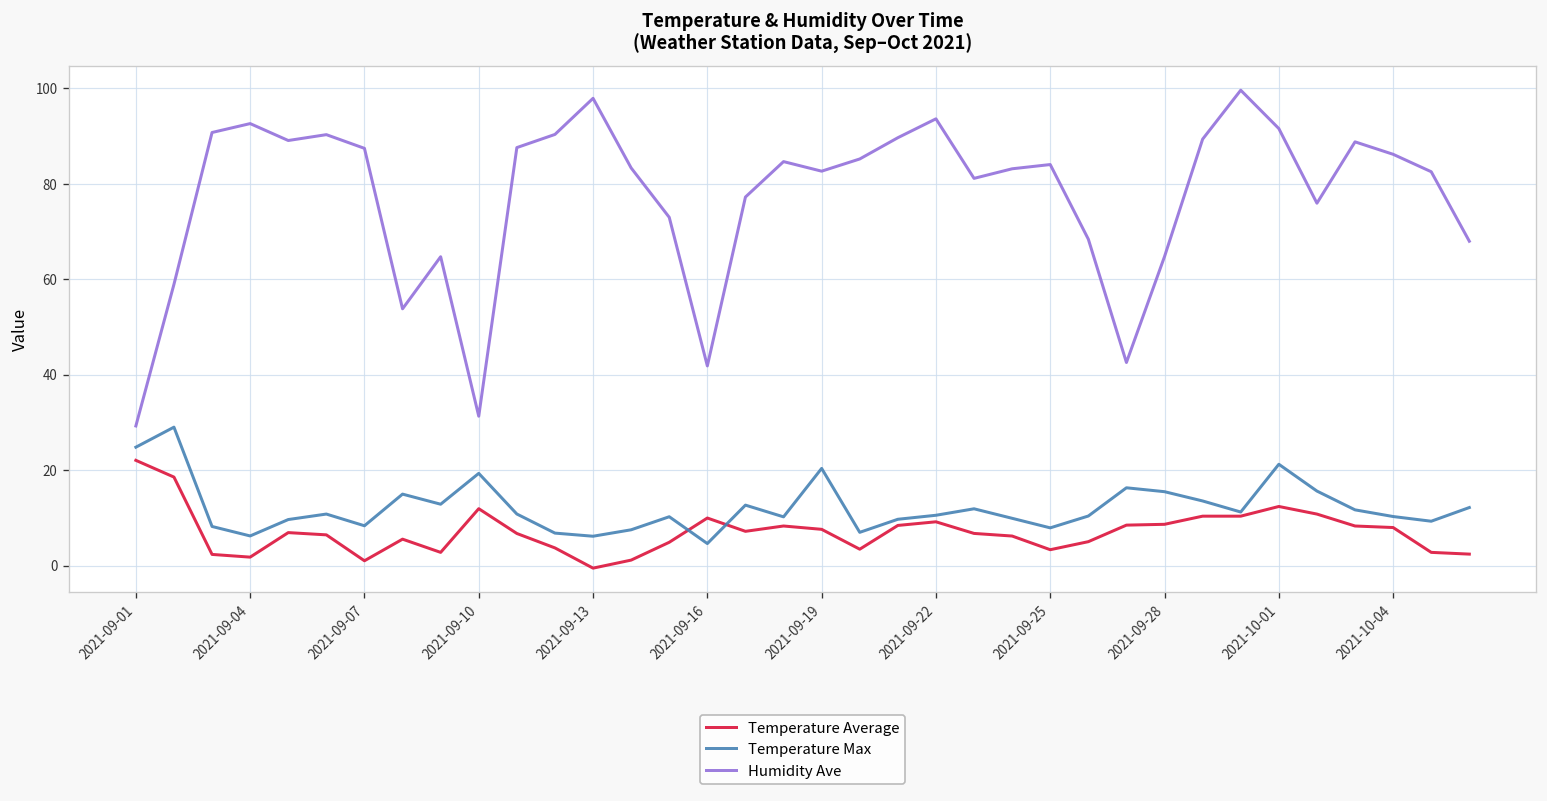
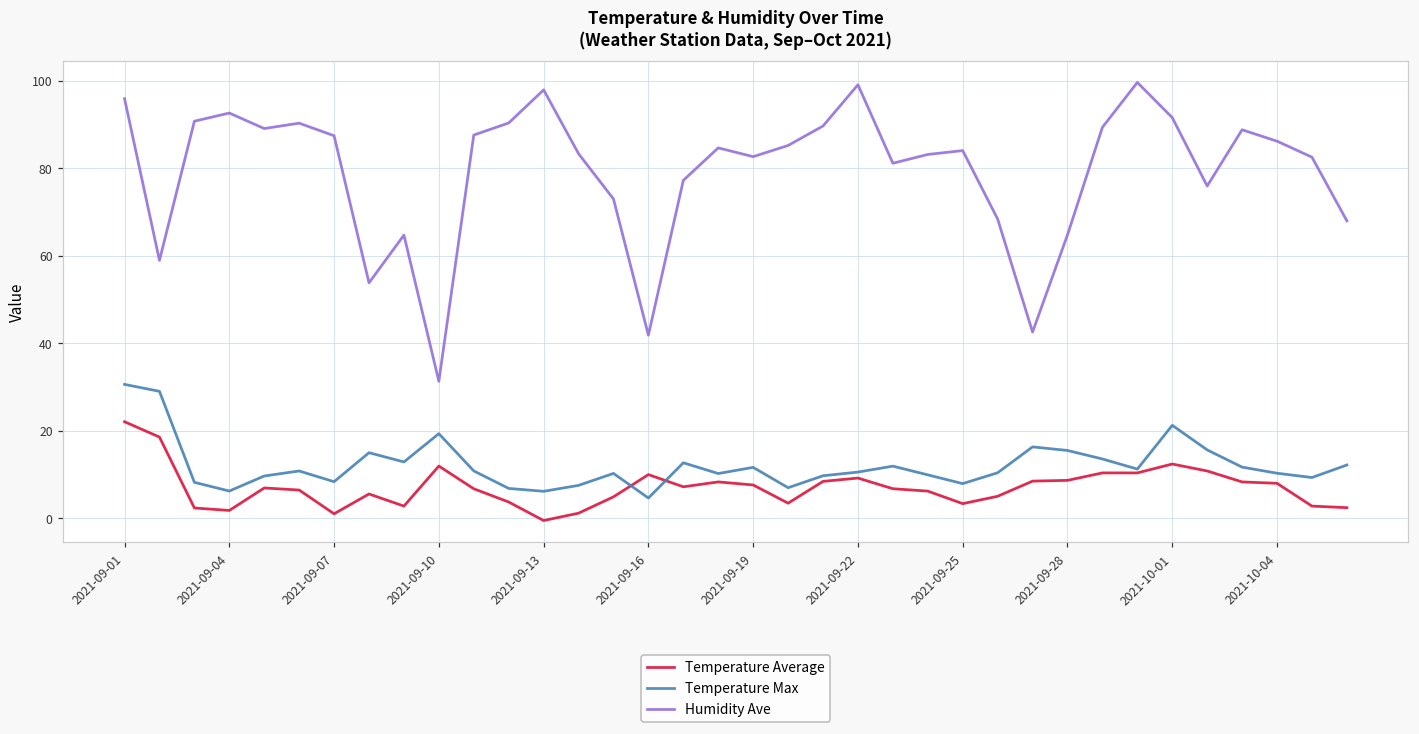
  {
    "Temperature Average": {
      "2021-09-01": 22,
      "2021-09-04": 2,
      "2021-09-07": 1,
      "2021-09-10": 12,
      "2021-09-13": -1,
      "2021-09-16": 10,
      "2021-09-19": 8,
      "2021-09-22": 9,
      "2021-09-25": 3,
      "2021-09-28": 9,
      "2021-10-01": 12,
      "2021-10-04": 8
    },
    "Temperature Max": {
-     "2021-09-01": 25,
+     "2021-09-01": 31,
      "2021-09-04": 6,
      "2021-09-07": 8,
      "2021-09-10": 19,
      "2021-09-13": 6,
      "2021-09-16": 5,
-     "2021-09-19": 20,
+     "2021-09-19": 12,
      "2021-09-22": 11,
      "2021-09-25": 8,
      "2021-09-28": 15,
      "2021-10-01": 21,
      "2021-10-04": 10
    },
    "Humidity Ave": {
-     "2021-09-01": 29,
+     "2021-09-01": 96,
      "2021-09-04": 93,
      "2021-09-07": 87,
      "2021-09-10": 31,
      "2021-09-13": 98,
      "2021-09-16": 42,
      "2021-09-19": 83,
-     "2021-09-22": 94,
+     "2021-09-22": 99,
      "2021-09-25": 84,
      "2021-09-28": 65,
      "2021-10-01": 92,
      "2021-10-04": 86
    }
  }
